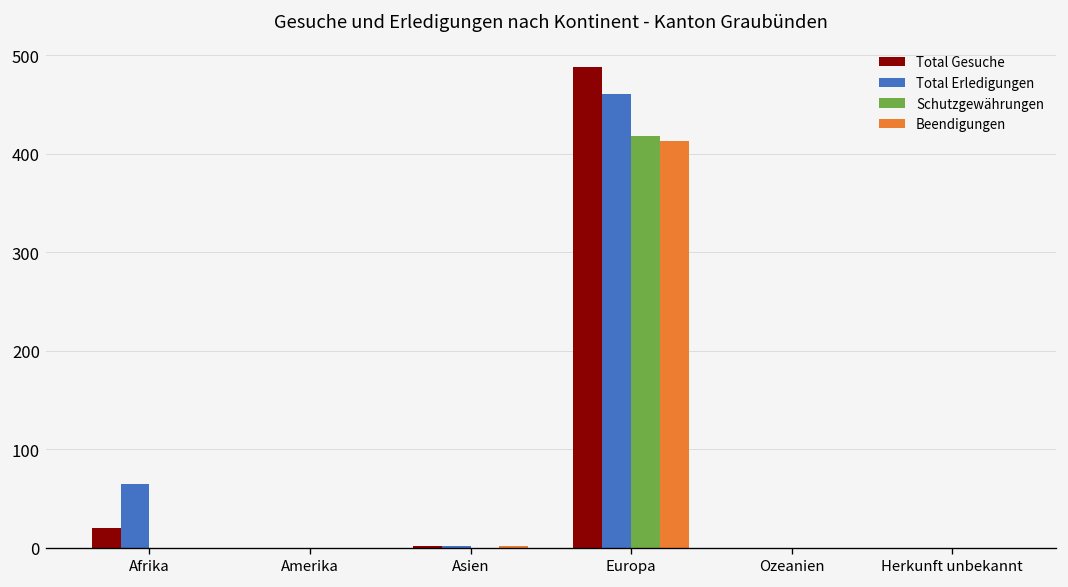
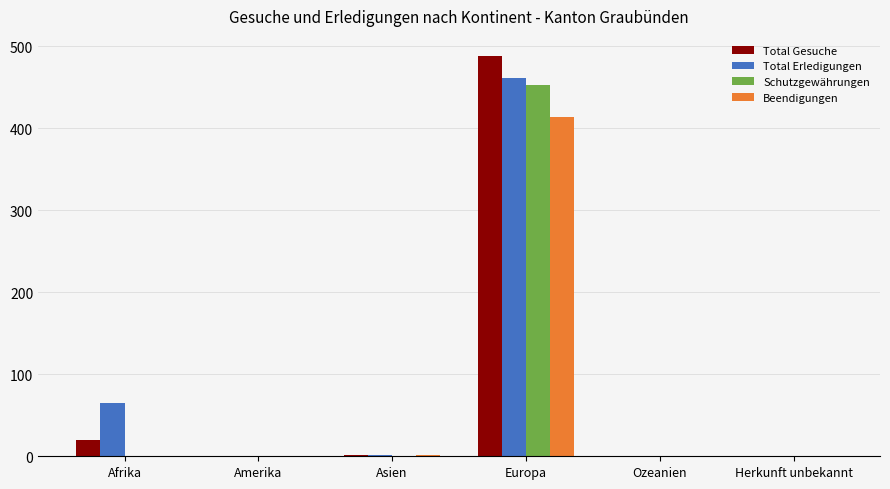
  {
    "Total Gesuche": {
      "Afrika": 20,
      "Amerika": 0,
      "Europa": 490,
      "Ozeanien": 0,
      "Herkunft unbekannt": 0
    },
    "Total Erledigungen": {
      "Afrika": 70,
      "Amerika": 0,
      "Europa": 460,
      "Ozeanien": 0,
      "Herkunft unbekannt": 0
    },
    "Schutzgewährungen": {
      "Afrika": 0,
      "Amerika": 0,
      "Asien": 0,
-     "Europa": 420,
+     "Europa": 450,
      "Ozeanien": 0,
      "Herkunft unbekannt": 0
    },
    "Beendigungen": {
      "Afrika": 0,
      "Amerika": 0,
      "Europa": 410,
      "Ozeanien": 0,
      "Herkunft unbekannt": 0
    }
  }
